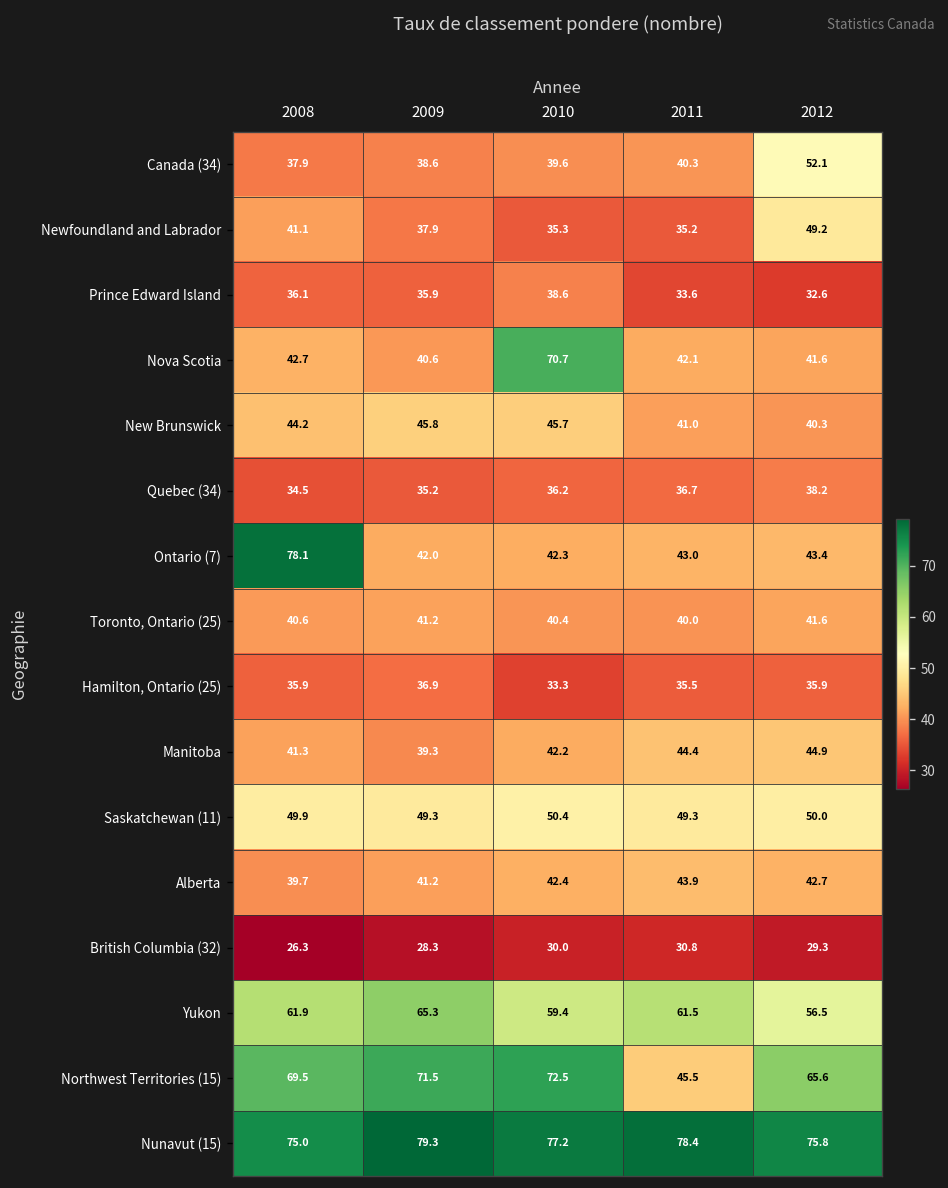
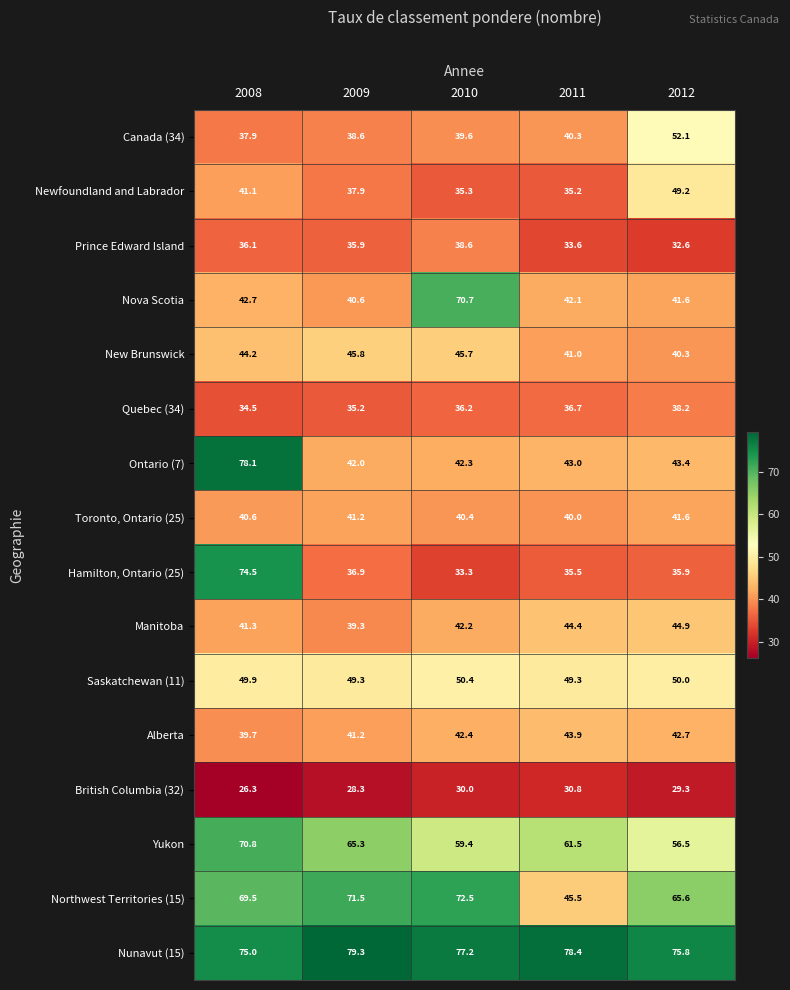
  {
    "Canada (34)": {
      "2008": 37.9,
      "2009": 38.6,
      "2010": 39.6,
      "2011": 40.3,
      "2012": 52.1
    },
    "Newfoundland and Labrador": {
      "2008": 41.1,
      "2009": 37.9,
      "2010": 35.3,
      "2011": 35.2,
      "2012": 49.2
    },
    "Prince Edward Island": {
      "2008": 36.1,
      "2009": 35.9,
      "2010": 38.6,
      "2011": 33.6,
      "2012": 32.6
    },
    "Nova Scotia": {
      "2008": 42.7,
      "2009": 40.6,
      "2010": 70.7,
      "2011": 42.1,
      "2012": 41.6
    },
    "New Brunswick": {
      "2008": 44.2,
      "2009": 45.8,
      "2010": 45.7,
      "2011": 41.0,
      "2012": 40.3
    },
    "Quebec (34)": {
      "2008": 34.5,
      "2009": 35.2,
      "2010": 36.2,
      "2011": 36.7,
      "2012": 38.2
    },
    "Ontario (7)": {
      "2008": 78.1,
      "2009": 42.0,
      "2010": 42.3,
      "2011": 43.0,
      "2012": 43.4
    },
    "Toronto, Ontario (25)": {
      "2008": 40.6,
      "2009": 41.2,
      "2010": 40.4,
      "2011": 40.0,
      "2012": 41.6
    },
    "Hamilton, Ontario (25)": {
-     "2008": 35.9,
+     "2008": 74.5,
      "2009": 36.9,
      "2010": 33.3,
      "2011": 35.5,
      "2012": 35.9
    },
    "Manitoba": {
      "2008": 41.3,
      "2009": 39.3,
      "2010": 42.2,
      "2011": 44.4,
      "2012": 44.9
    },
    "Saskatchewan (11)": {
      "2008": 49.9,
      "2009": 49.3,
      "2010": 50.4,
      "2011": 49.3,
      "2012": 50.0
    },
    "Alberta": {
      "2008": 39.7,
      "2009": 41.2,
      "2010": 42.4,
      "2011": 43.9,
      "2012": 42.7
    },
    "British Columbia (32)": {
      "2008": 26.3,
      "2009": 28.3,
      "2010": 30.0,
      "2011": 30.8,
      "2012": 29.3
    },
    "Yukon": {
-     "2008": 61.9,
+     "2008": 70.8,
      "2009": 65.3,
      "2010": 59.4,
      "2011": 61.5,
      "2012": 56.5
    },
    "Northwest Territories (15)": {
      "2008": 69.5,
      "2009": 71.5,
      "2010": 72.5,
      "2011": 45.5,
      "2012": 65.6
    },
    "Nunavut (15)": {
      "2008": 75.0,
      "2009": 79.3,
      "2010": 77.2,
      "2011": 78.4,
      "2012": 75.8
    }
  }
